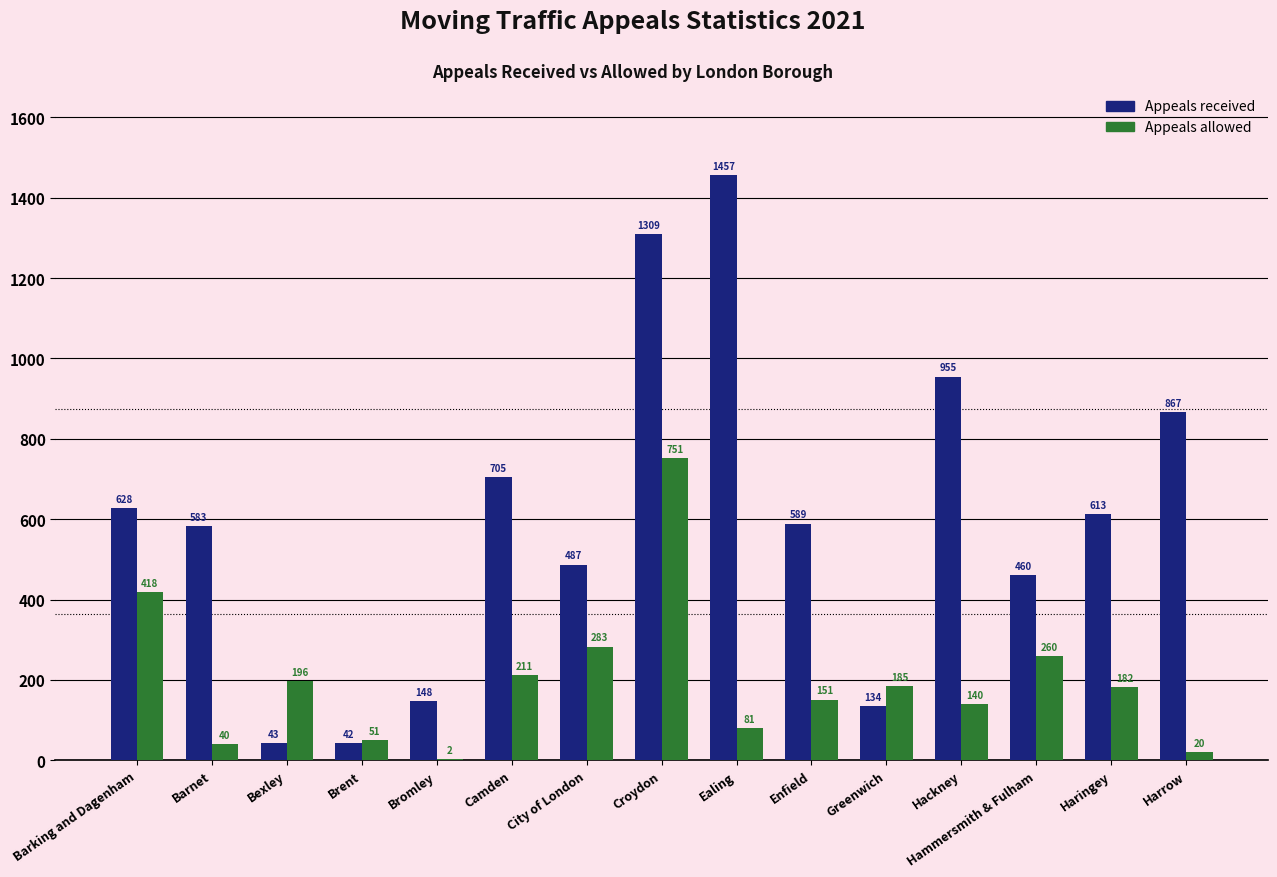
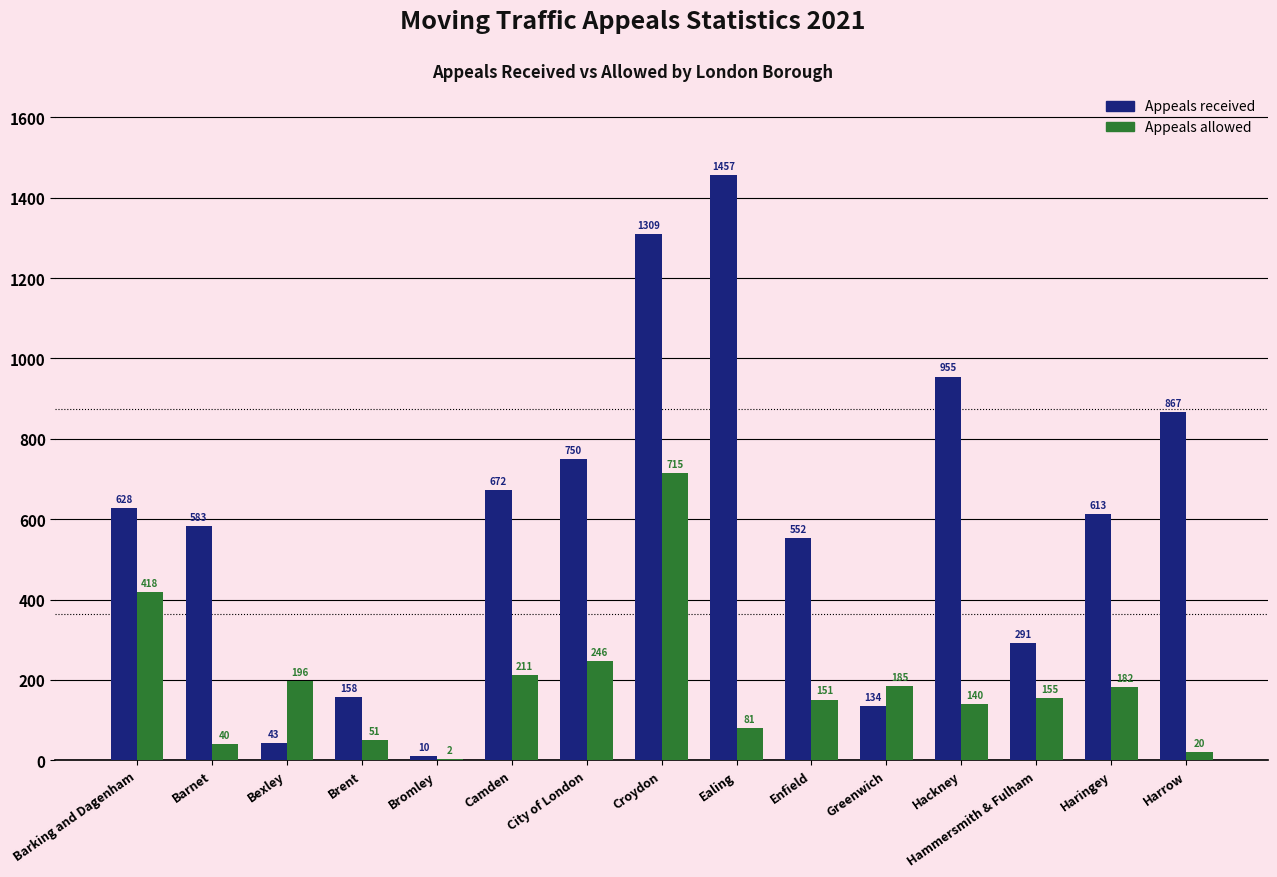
  {
    "Appeals received": {
      "Barking and Dagenham": 628,
      "Barnet": 583,
      "Bexley": 43,
-     "Brent": 42,
-     "Bromley": 148,
-     "Camden": 705,
-     "City of London": 487,
+     "Brent": 158,
+     "Bromley": 10,
+     "Camden": 672,
+     "City of London": 750,
      "Croydon": 1309,
      "Ealing": 1457,
-     "Enfield": 589,
+     "Enfield": 552,
      "Greenwich": 134,
      "Hackney": 955,
-     "Hammersmith & Fulham": 460,
+     "Hammersmith & Fulham": 291,
      "Haringey": 613,
      "Harrow": 867
    },
    "Appeals allowed": {
      "Barking and Dagenham": 418,
      "Barnet": 40,
      "Bexley": 196,
      "Brent": 51,
      "Bromley": 2,
      "Camden": 211,
-     "City of London": 283,
-     "Croydon": 751,
+     "City of London": 246,
+     "Croydon": 715,
      "Ealing": 81,
      "Enfield": 151,
      "Greenwich": 185,
      "Hackney": 140,
-     "Hammersmith & Fulham": 260,
+     "Hammersmith & Fulham": 155,
      "Haringey": 182,
      "Harrow": 20
    }
  }
